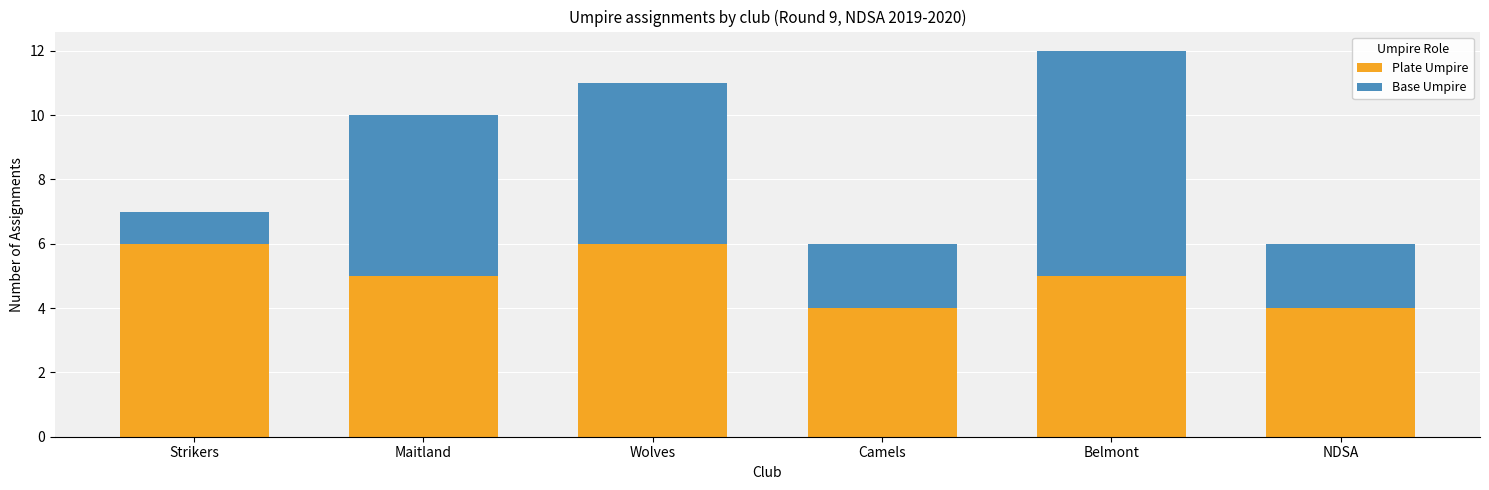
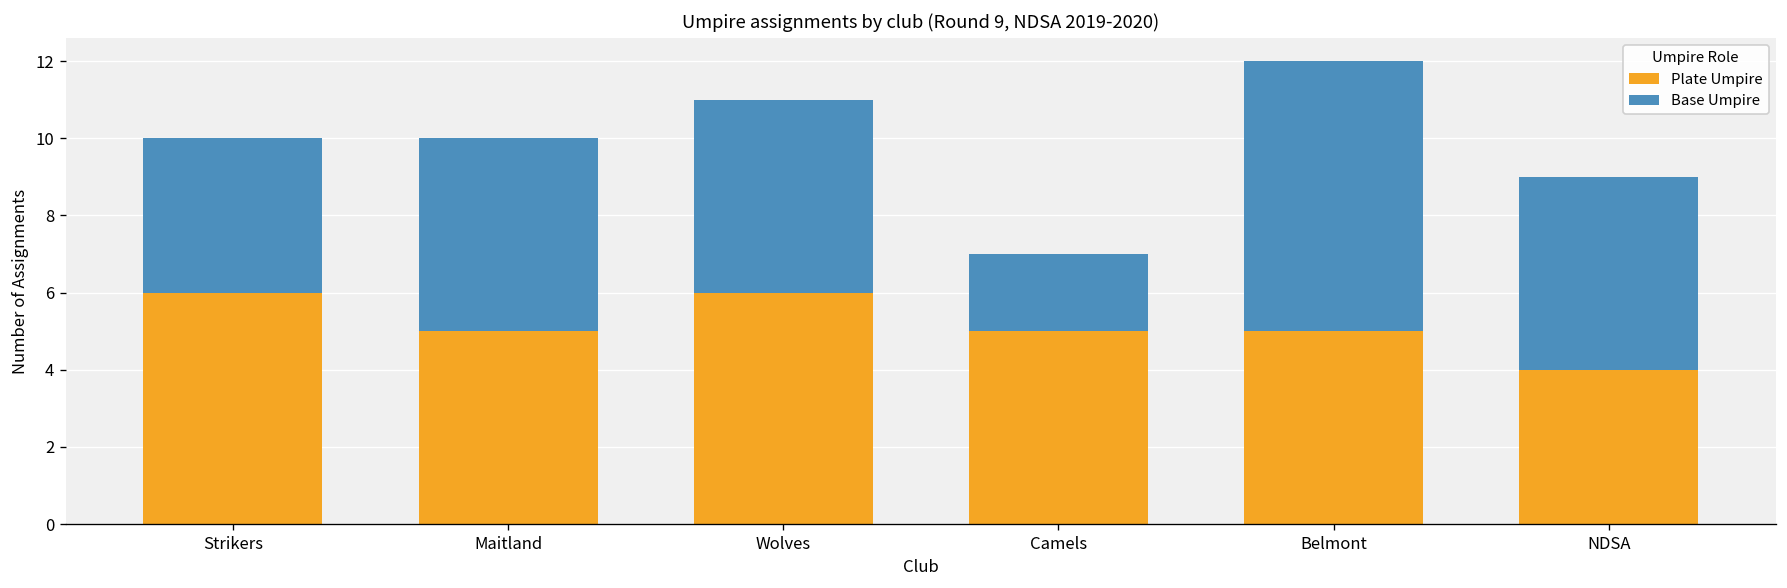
  {
    "Plate Umpire": {
      "Strikers": 6,
      "Maitland": 5,
      "Wolves": 6,
-     "Camels": 4,
+     "Camels": 5,
      "Belmont": 5,
      "NDSA": 4
    },
    "Base Umpire": {
-     "Strikers": 1,
+     "Strikers": 4,
      "Maitland": 5,
      "Wolves": 5,
      "Camels": 2,
      "Belmont": 7,
-     "NDSA": 2
+     "NDSA": 5
    }
  }
